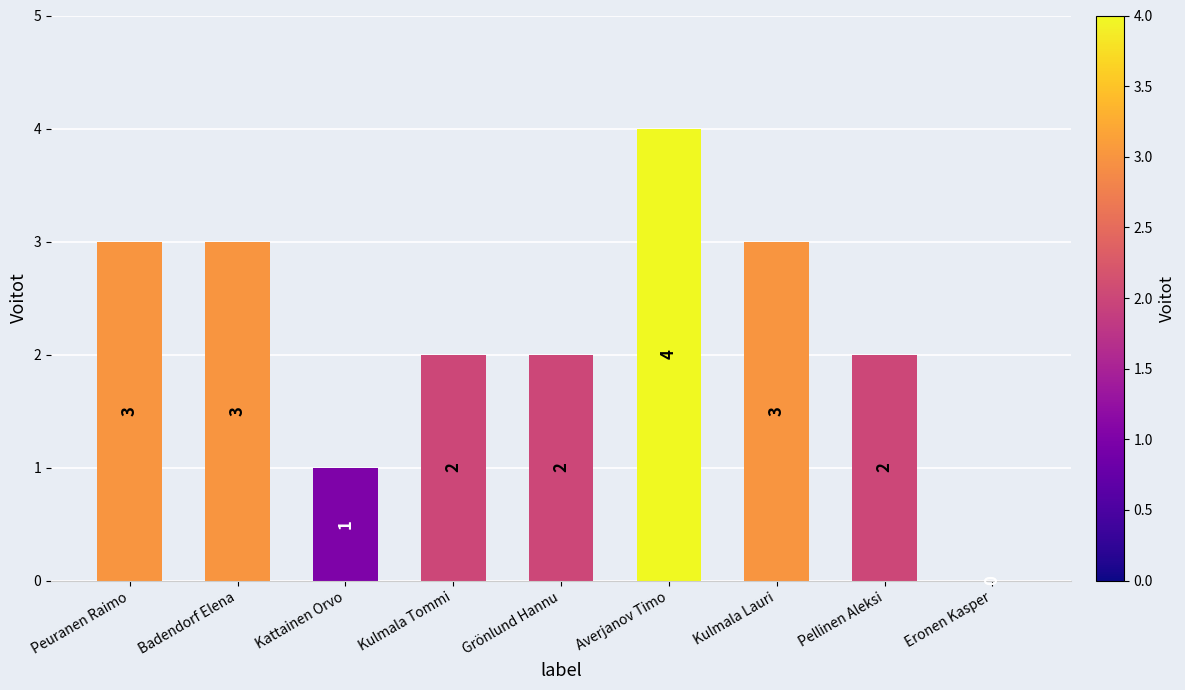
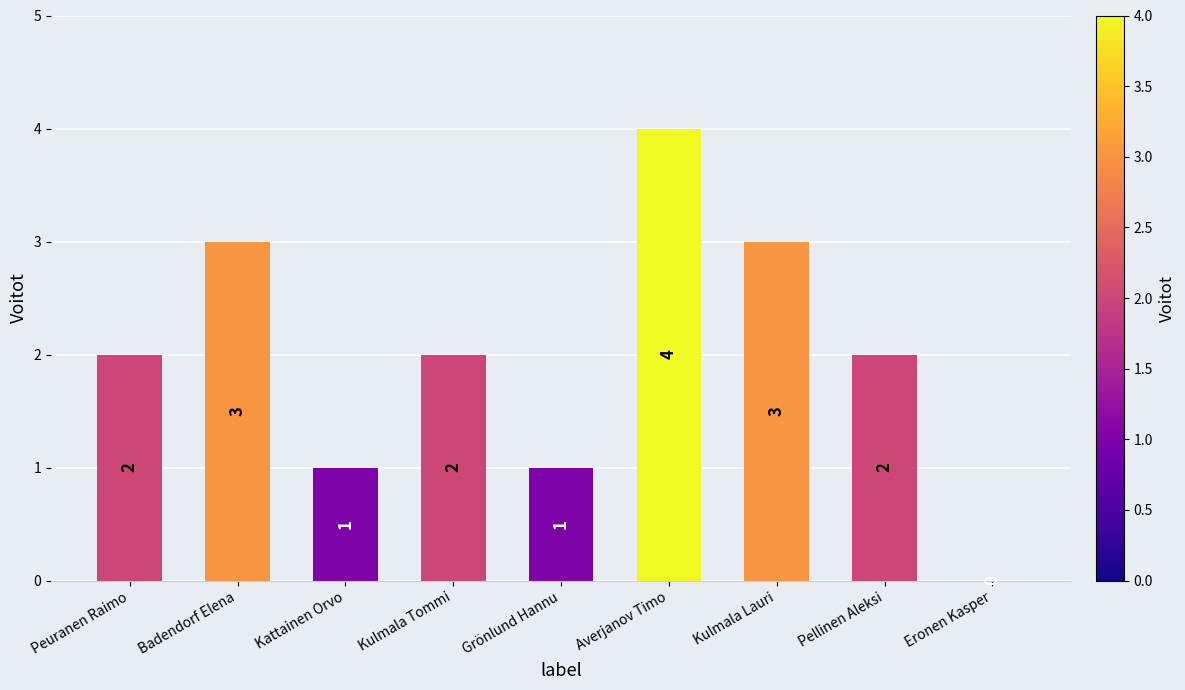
  {
-   "Peuranen Raimo": 3,
+   "Peuranen Raimo": 2,
    "Badendorf Elena": 3,
    "Kattainen Orvo": 1,
    "Kulmala Tommi": 2,
-   "Grönlund Hannu": 2,
+   "Grönlund Hannu": 1,
    "Averjanov Timo": 4,
    "Kulmala Lauri": 3,
    "Pellinen Aleksi": 2
  }
